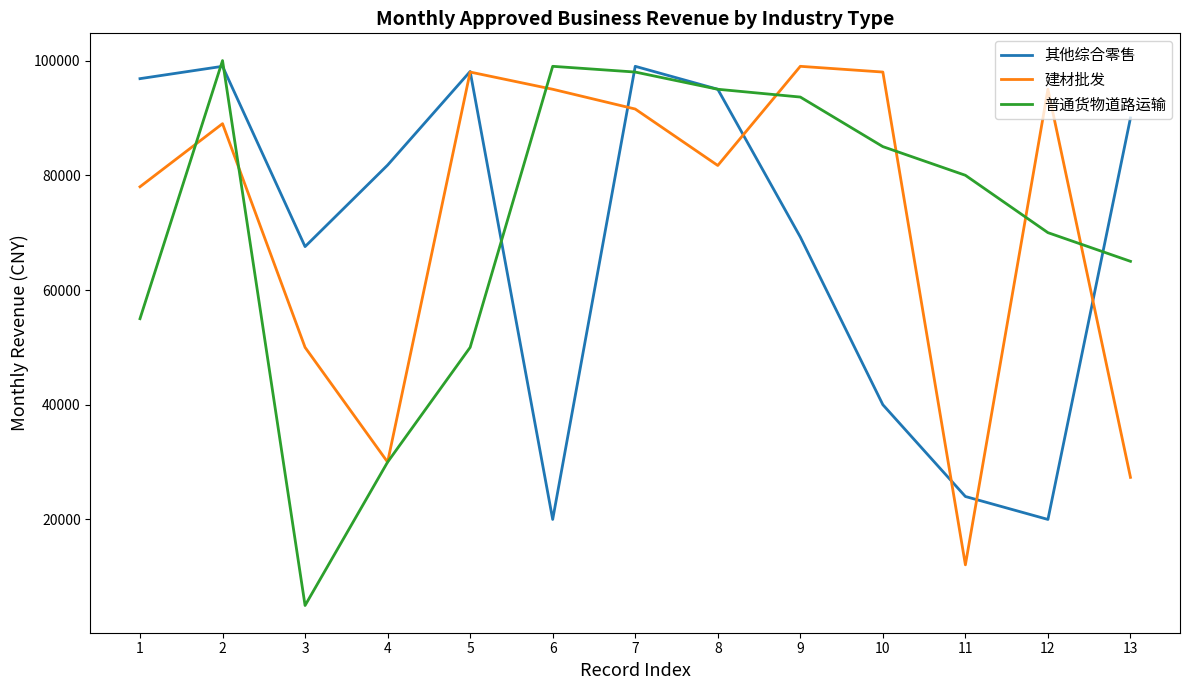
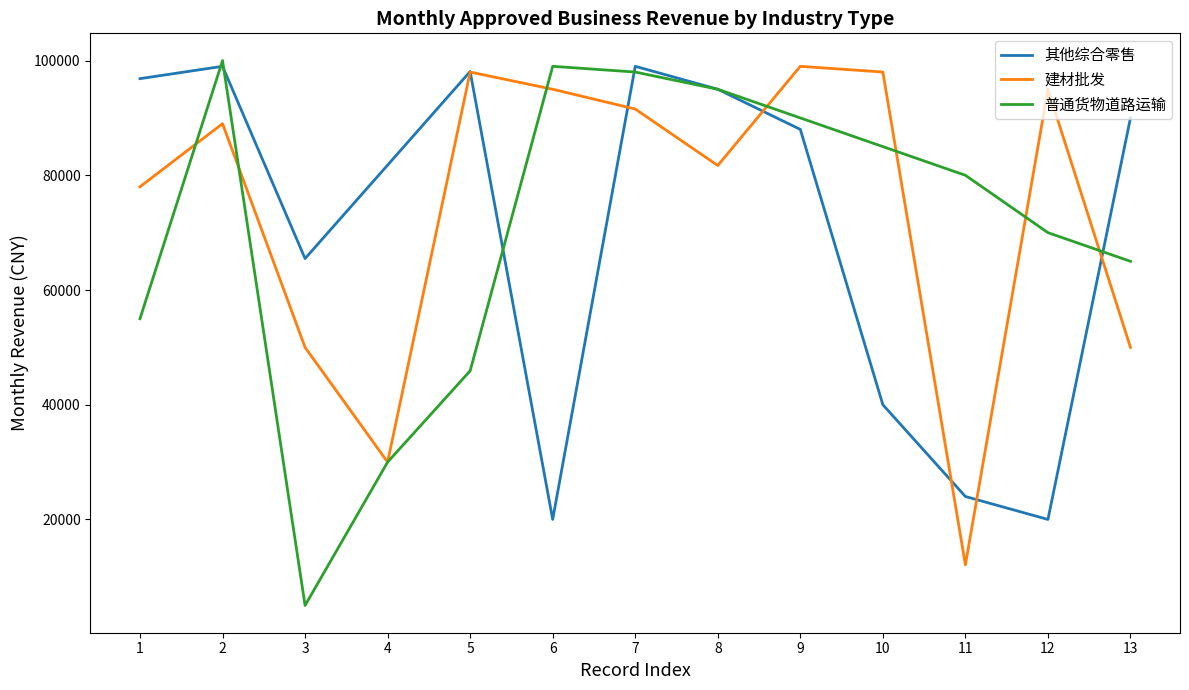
  {
    "其他综合零售": {
      "1": 97000,
      "2": 99000,
-     "3": 68000,
+     "3": 65000,
      "4": 82000,
      "6": 20000,
      "7": 99000,
-     "9": 69000,
+     "9": 88000,
      "10": 40000,
      "11": 24000,
      "12": 20000
    },
    "建材批发": {
      "1": 78000,
      "2": 89000,
      "3": 50000,
      "6": 95000,
      "7": 92000,
      "8": 82000,
      "9": 99000,
      "10": 98000,
      "11": 12000,
-     "13": 27000
+     "13": 50000
    },
    "普通货物道路运输": {
      "1": 55000,
      "2": 100000,
      "3": 5000,
-     "5": 50000,
+     "5": 46000,
      "6": 99000,
      "7": 98000,
-     "9": 94000,
+     "9": 90000,
      "10": 85000,
      "11": 80000,
      "12": 70000,
      "13": 65000
    }
  }
